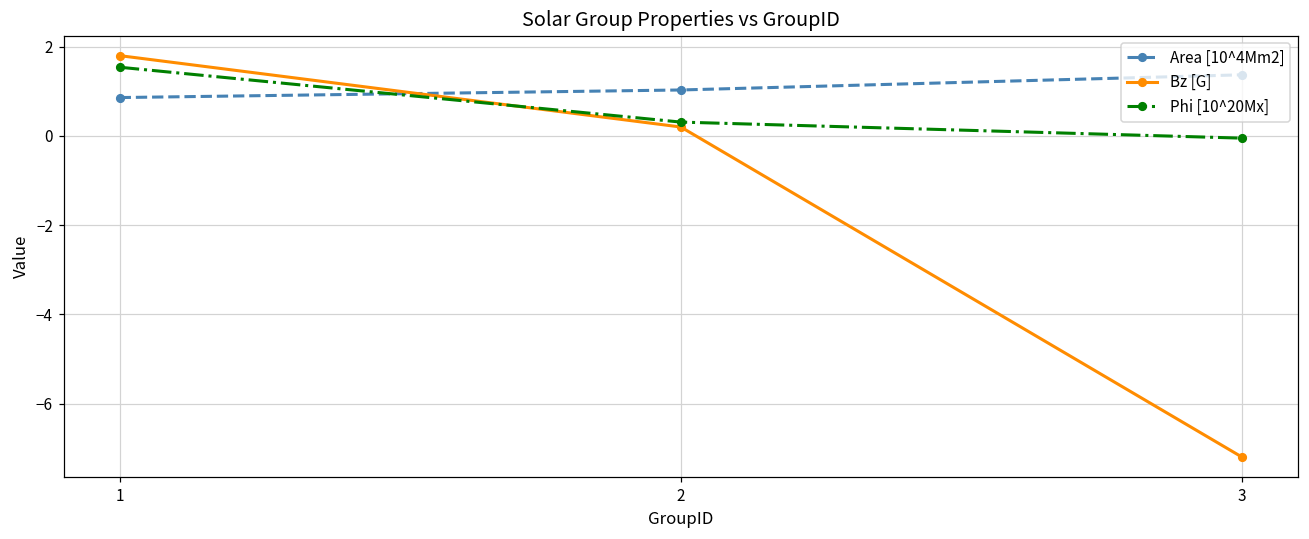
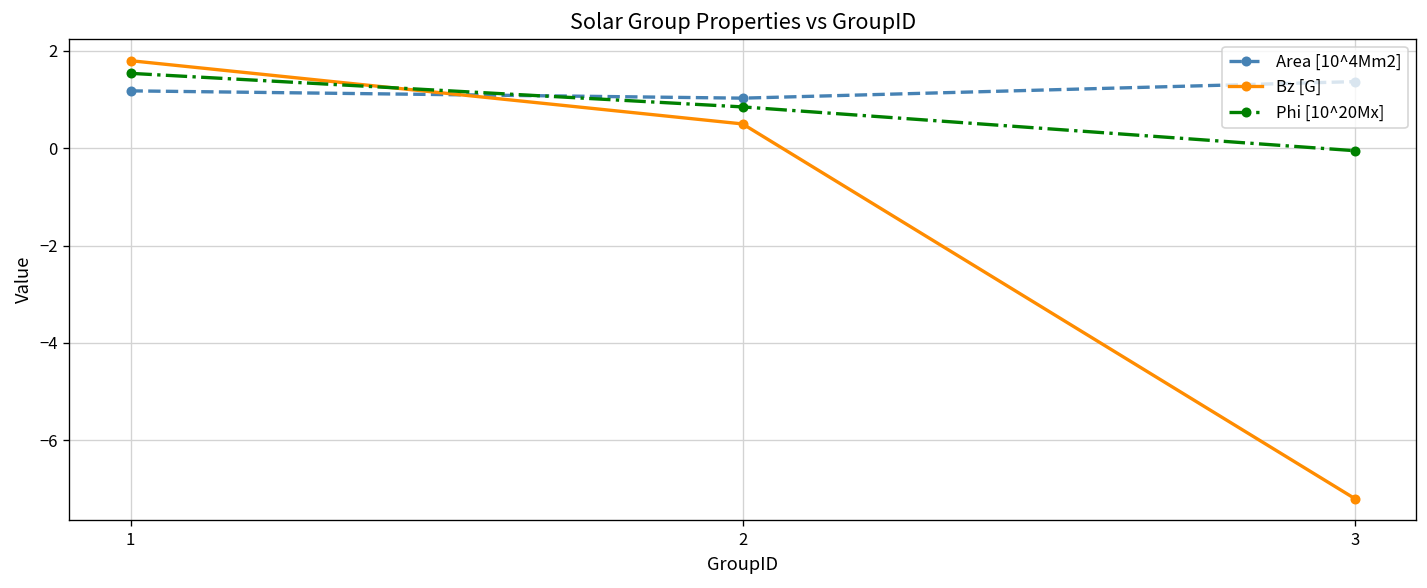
  {
    "Area [10^4Mm2]": {
-     "1": 0.9,
+     "1": 1.2,
      "2": 1.0
    },
    "Bz [G]": {
      "1": 1.8,
-     "2": 0.2,
+     "2": 0.5,
      "3": -7.2
    },
    "Phi [10^20Mx]": {
      "1": 1.5,
-     "2": 0.3,
+     "2": 0.9,
      "3": -0.1
    }
  }
